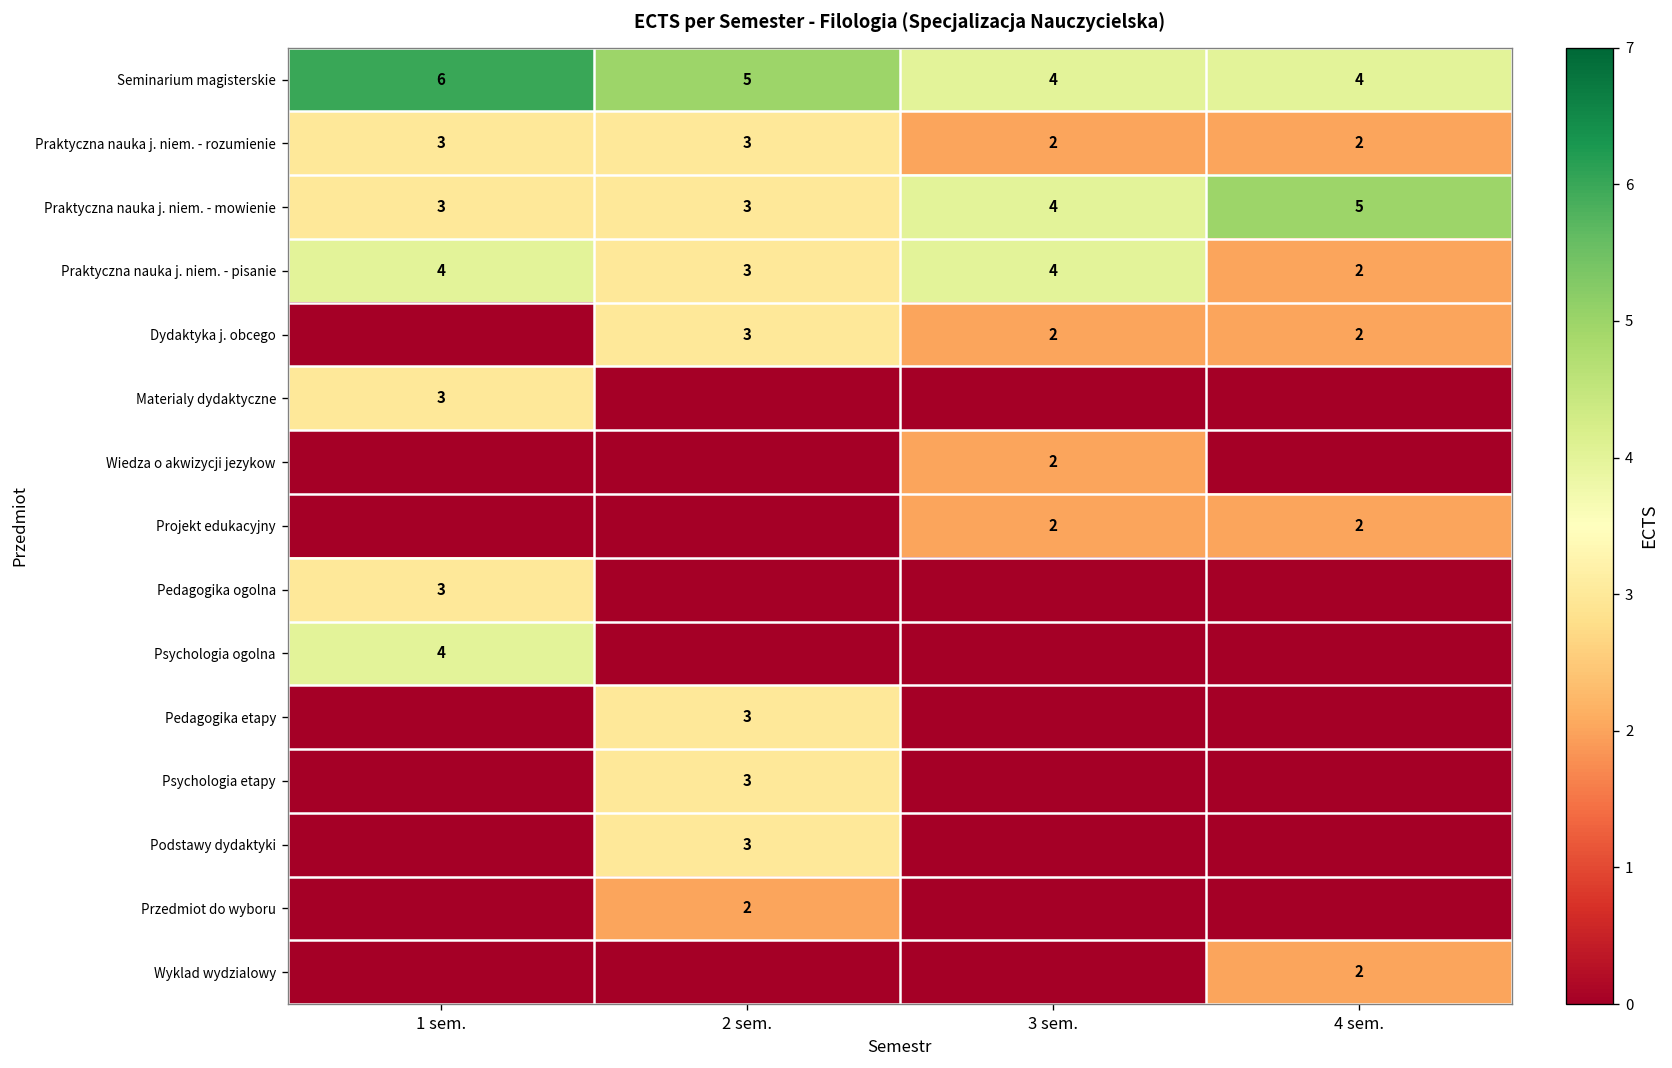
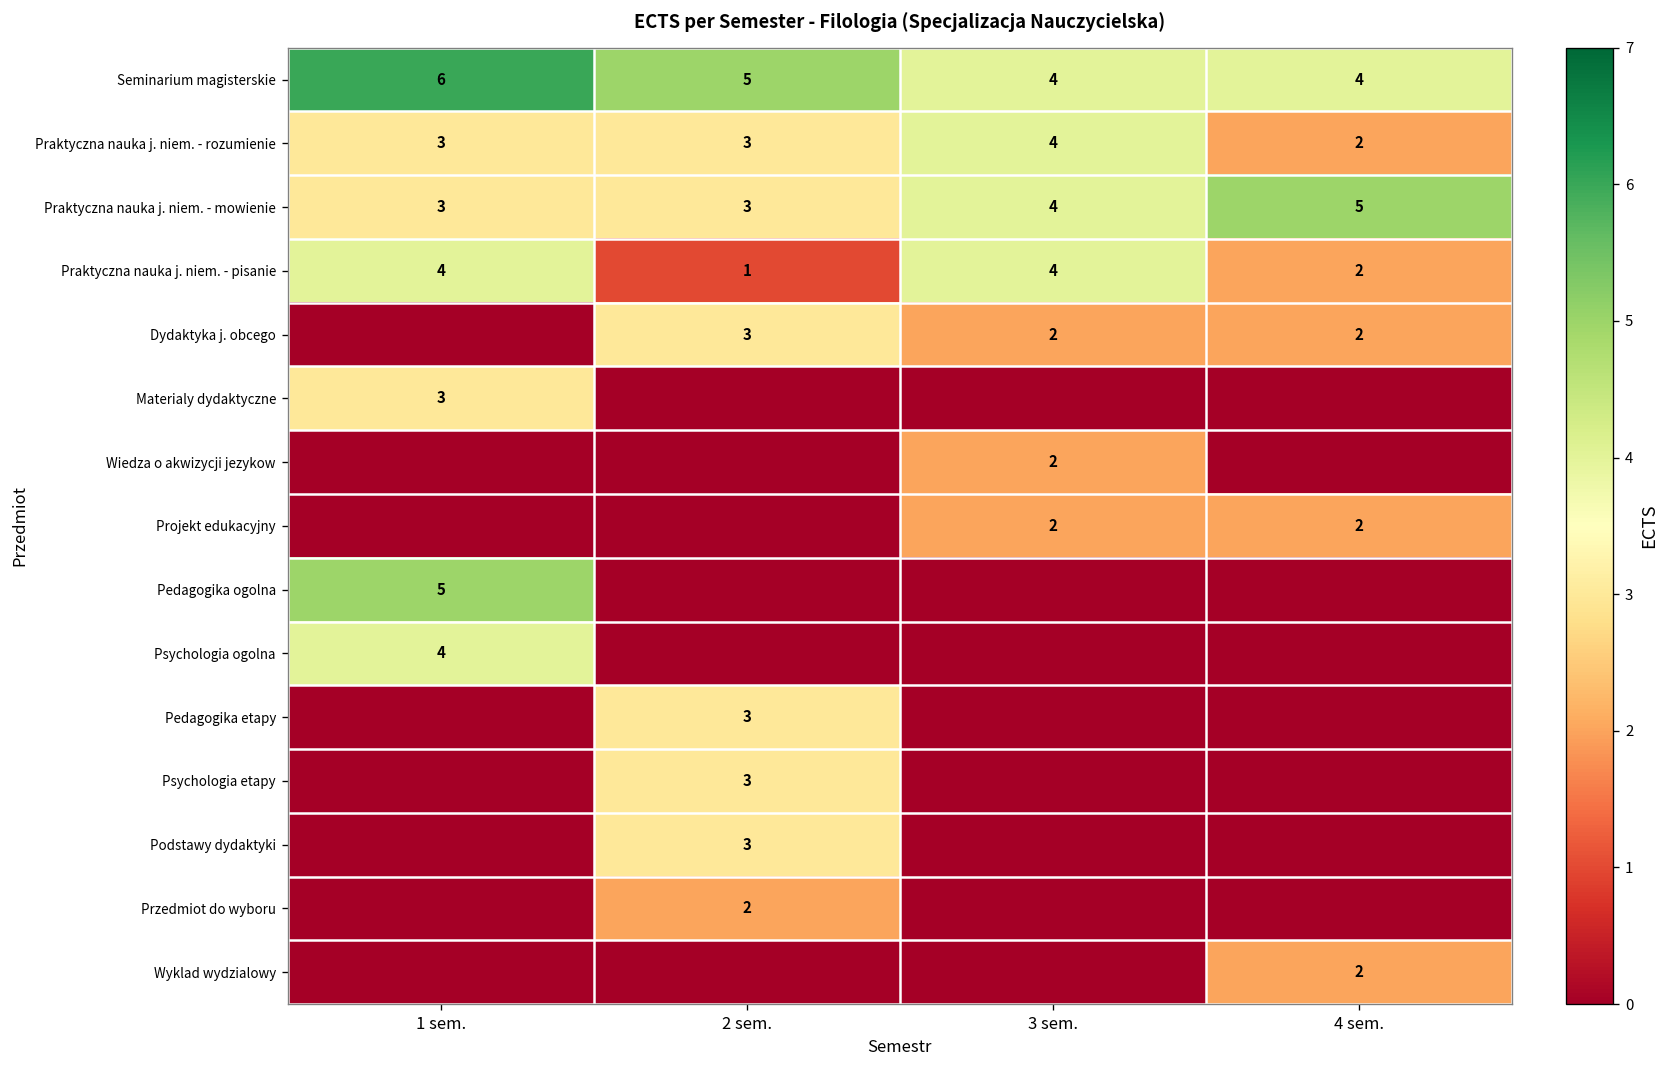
  {
    "Seminarium magisterskie": {
      "1 sem.": 6,
      "2 sem.": 5,
      "3 sem.": 4,
      "4 sem.": 4
    },
    "Praktyczna nauka j. niem. - rozumienie": {
      "1 sem.": 3,
      "2 sem.": 3,
-     "3 sem.": 2,
+     "3 sem.": 4,
      "4 sem.": 2
    },
    "Praktyczna nauka j. niem. - mowienie": {
      "1 sem.": 3,
      "2 sem.": 3,
      "3 sem.": 4,
      "4 sem.": 5
    },
    "Praktyczna nauka j. niem. - pisanie": {
      "1 sem.": 4,
-     "2 sem.": 3,
+     "2 sem.": 1,
      "3 sem.": 4,
      "4 sem.": 2
    },
    "Dydaktyka j. obcego": {
      "2 sem.": 3,
      "3 sem.": 2,
      "4 sem.": 2
    },
    "Materialy dydaktyczne": {
      "1 sem.": 3
    },
    "Wiedza o akwizycji jezykow": {
      "3 sem.": 2
    },
    "Projekt edukacyjny": {
      "3 sem.": 2,
      "4 sem.": 2
    },
    "Pedagogika ogolna": {
-     "1 sem.": 3
+     "1 sem.": 5
    },
    "Psychologia ogolna": {
      "1 sem.": 4
    },
    "Pedagogika etapy": {
      "2 sem.": 3
    },
    "Psychologia etapy": {
      "2 sem.": 3
    },
    "Podstawy dydaktyki": {
      "2 sem.": 3
    },
    "Przedmiot do wyboru": {
      "2 sem.": 2
    },
    "Wyklad wydzialowy": {
      "4 sem.": 2
    }
  }
